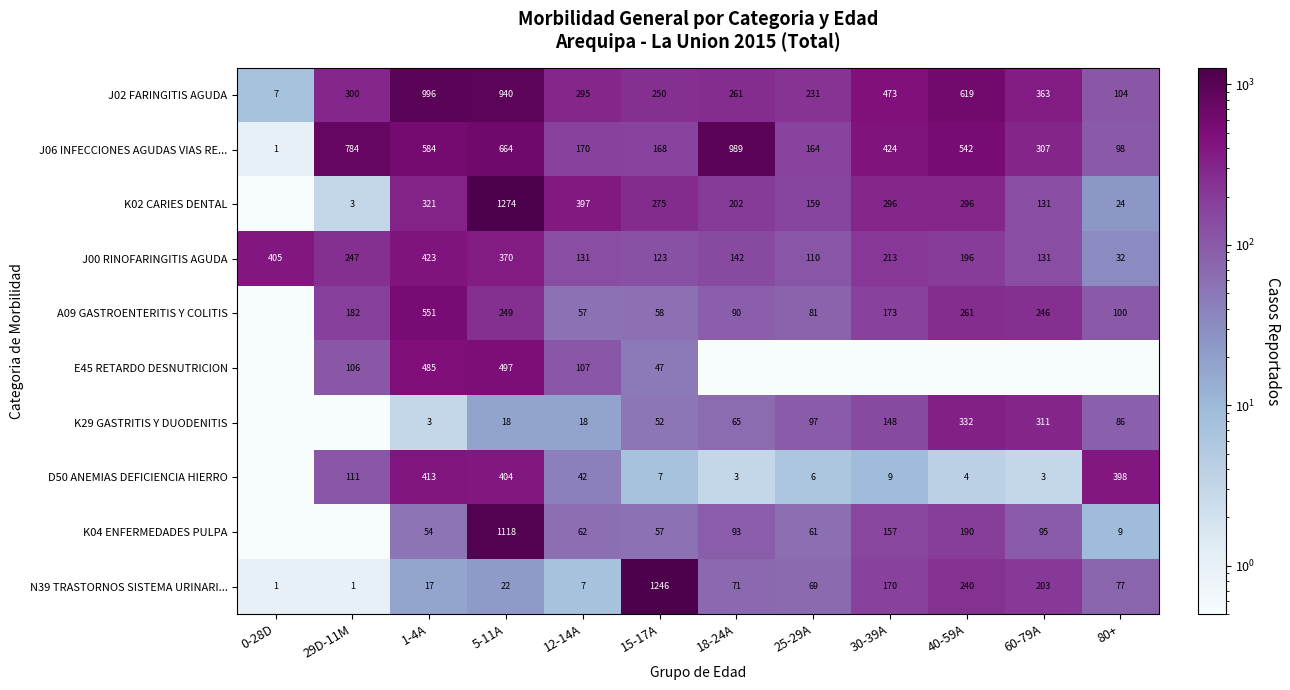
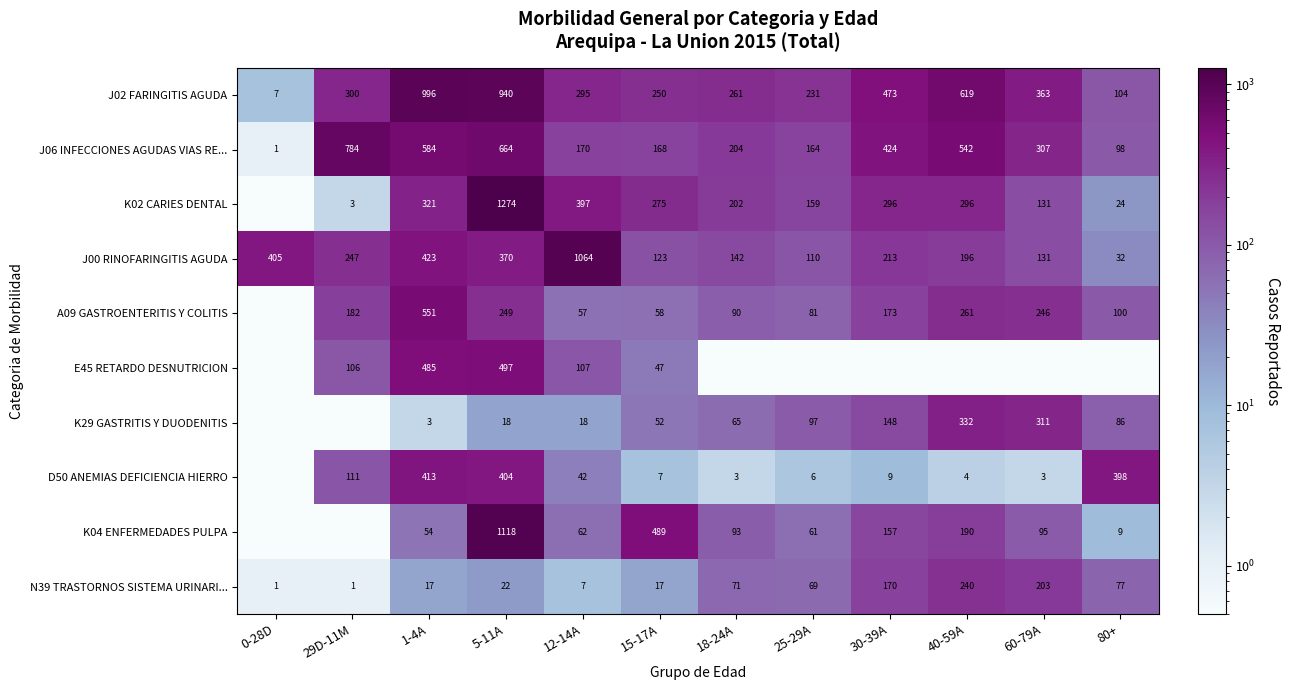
  {
    "J02 FARINGITIS AGUDA": {
      "0-28D": 7,
      "29D-11M": 300,
      "1-4A": 996,
      "5-11A": 940,
      "12-14A": 295,
      "15-17A": 250,
      "18-24A": 261,
      "25-29A": 231,
      "30-39A": 473,
      "40-59A": 619,
      "60-79A": 363,
      "80+": 104
    },
    "J06 INFECCIONES AGUDAS VIAS RE...": {
      "0-28D": 1,
      "29D-11M": 784,
      "1-4A": 584,
      "5-11A": 664,
      "12-14A": 170,
      "15-17A": 168,
-     "18-24A": 989,
+     "18-24A": 204,
      "25-29A": 164,
      "30-39A": 424,
      "40-59A": 542,
      "60-79A": 307,
      "80+": 98
    },
    "K02 CARIES DENTAL": {
      "29D-11M": 3,
      "1-4A": 321,
      "5-11A": 1274,
      "12-14A": 397,
      "15-17A": 275,
      "18-24A": 202,
      "25-29A": 159,
      "30-39A": 296,
      "40-59A": 296,
      "60-79A": 131,
      "80+": 24
    },
    "J00 RINOFARINGITIS AGUDA": {
      "0-28D": 405,
      "29D-11M": 247,
      "1-4A": 423,
      "5-11A": 370,
-     "12-14A": 131,
+     "12-14A": 1064,
      "15-17A": 123,
      "18-24A": 142,
      "25-29A": 110,
      "30-39A": 213,
      "40-59A": 196,
      "60-79A": 131,
      "80+": 32
    },
    "A09 GASTROENTERITIS Y COLITIS": {
      "29D-11M": 182,
      "1-4A": 551,
      "5-11A": 249,
      "12-14A": 57,
      "15-17A": 58,
      "18-24A": 90,
      "25-29A": 81,
      "30-39A": 173,
      "40-59A": 261,
      "60-79A": 246,
      "80+": 100
    },
    "E45 RETARDO DESNUTRICION": {
      "29D-11M": 106,
      "1-4A": 485,
      "5-11A": 497,
      "12-14A": 107,
      "15-17A": 47
    },
    "K29 GASTRITIS Y DUODENITIS": {
      "1-4A": 3,
      "5-11A": 18,
      "12-14A": 18,
      "15-17A": 52,
      "18-24A": 65,
      "25-29A": 97,
      "30-39A": 148,
      "40-59A": 332,
      "60-79A": 311,
      "80+": 86
    },
    "D50 ANEMIAS DEFICIENCIA HIERRO": {
      "29D-11M": 111,
      "1-4A": 413,
      "5-11A": 404,
      "12-14A": 42,
      "15-17A": 7,
      "18-24A": 3,
      "25-29A": 6,
      "30-39A": 9,
      "40-59A": 4,
      "60-79A": 3,
      "80+": 398
    },
    "K04 ENFERMEDADES PULPA": {
      "1-4A": 54,
      "5-11A": 1118,
      "12-14A": 62,
-     "15-17A": 57,
+     "15-17A": 489,
      "18-24A": 93,
      "25-29A": 61,
      "30-39A": 157,
      "40-59A": 190,
      "60-79A": 95,
      "80+": 9
    },
    "N39 TRASTORNOS SISTEMA URINARI...": {
      "0-28D": 1,
      "29D-11M": 1,
      "1-4A": 17,
      "5-11A": 22,
      "12-14A": 7,
-     "15-17A": 1246,
+     "15-17A": 17,
      "18-24A": 71,
      "25-29A": 69,
      "30-39A": 170,
      "40-59A": 240,
      "60-79A": 203,
      "80+": 77
    }
  }
